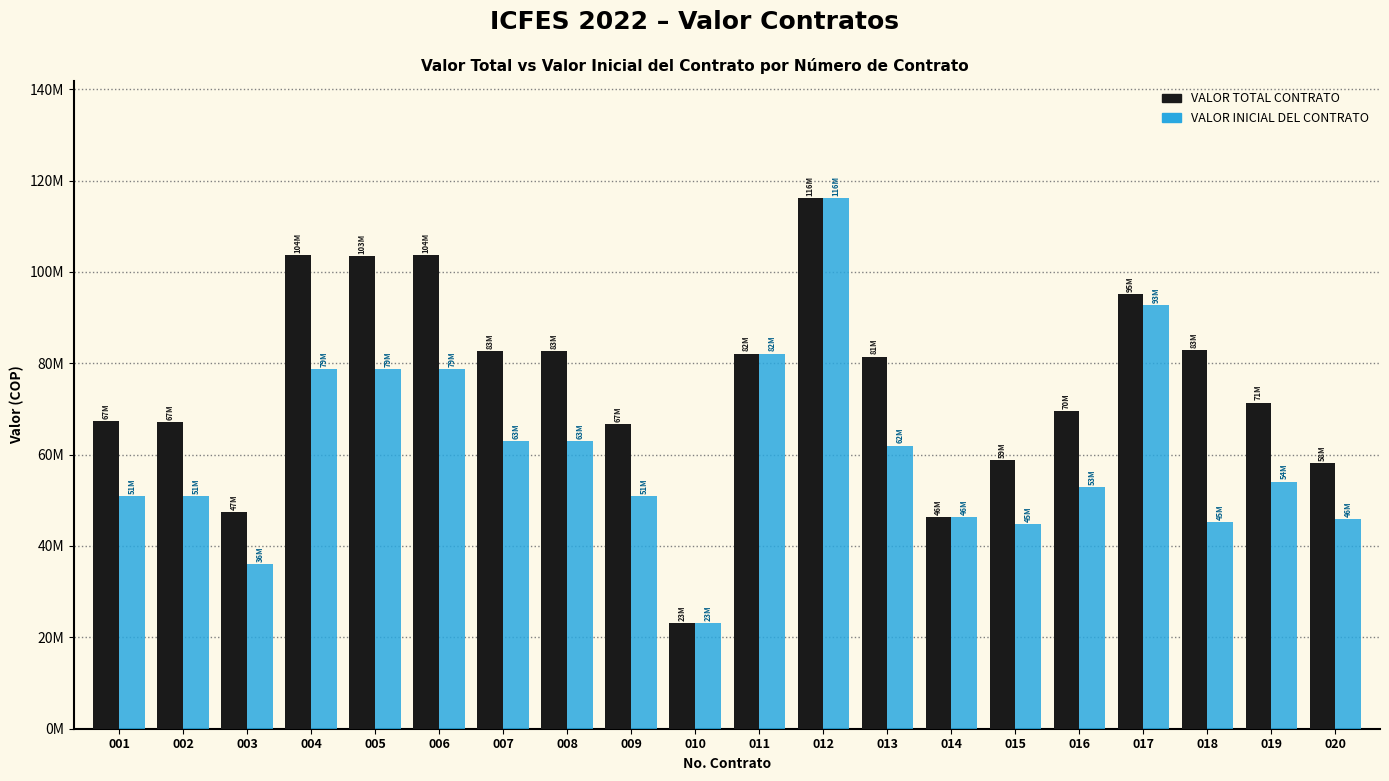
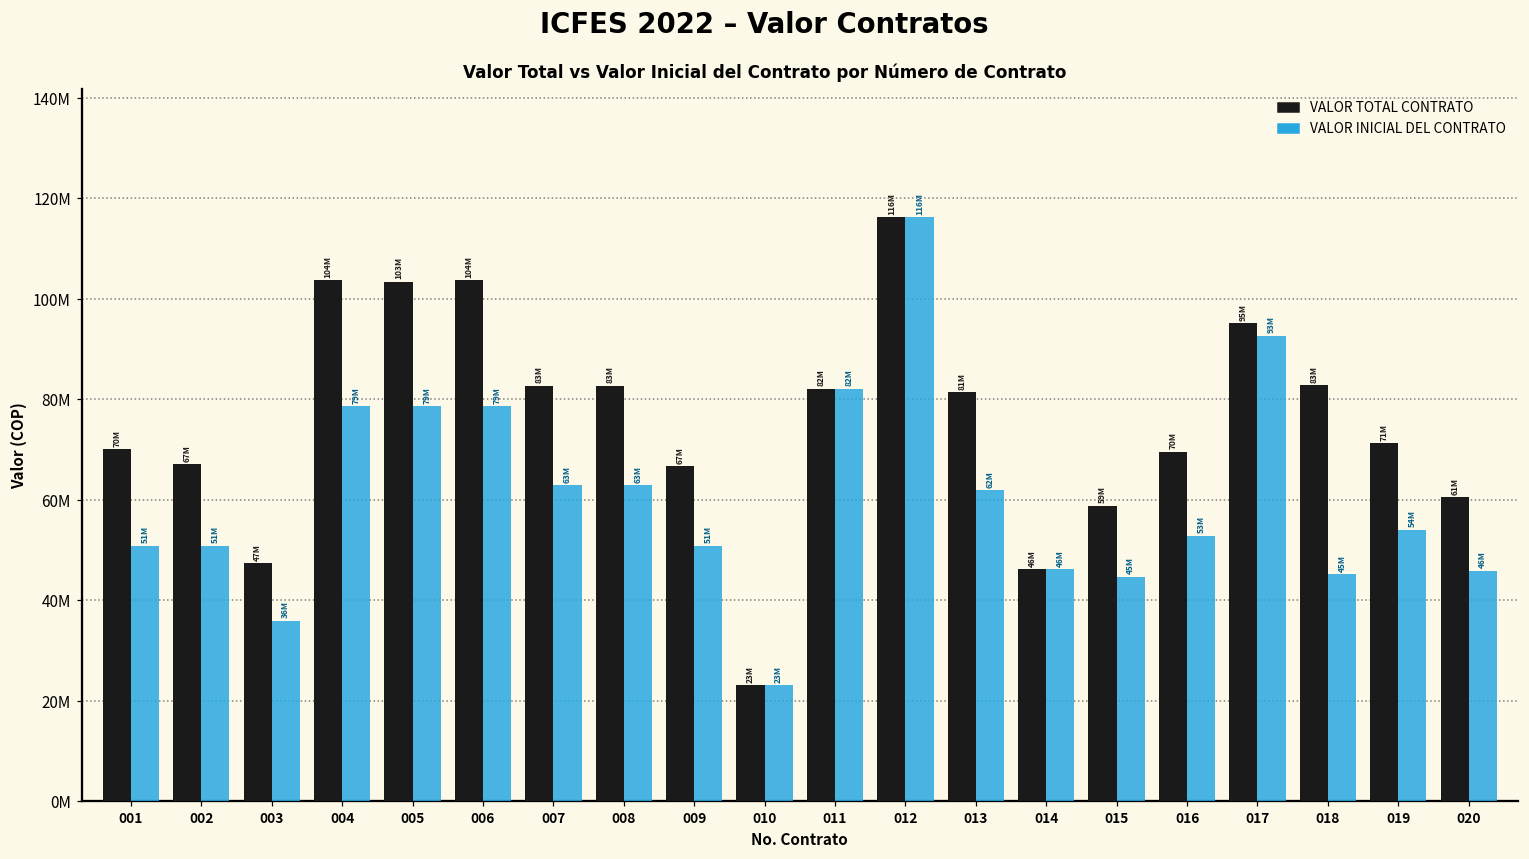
  {
    "VALOR TOTAL CONTRATO": {
-     "001": "67M",
+     "001": "70M",
      "002": "67M",
      "003": "47M",
      "004": "104M",
      "005": "103M",
      "006": "104M",
      "007": "83M",
      "008": "83M",
      "009": "67M",
      "010": "23M",
      "011": "82M",
      "012": "116M",
      "013": "81M",
      "014": "46M",
      "015": "59M",
      "016": "70M",
      "017": "95M",
      "018": "83M",
      "019": "71M",
-     "020": "58M"
+     "020": "61M"
    },
    "VALOR INICIAL DEL CONTRATO": {
      "001": "51M",
      "002": "51M",
      "003": "36M",
      "004": "79M",
      "005": "79M",
      "006": "79M",
      "007": "63M",
      "008": "63M",
      "009": "51M",
      "010": "23M",
      "011": "82M",
      "012": "116M",
      "013": "62M",
      "014": "46M",
      "015": "45M",
      "016": "53M",
      "017": "93M",
      "018": "45M",
      "019": "54M",
      "020": "46M"
    }
  }
